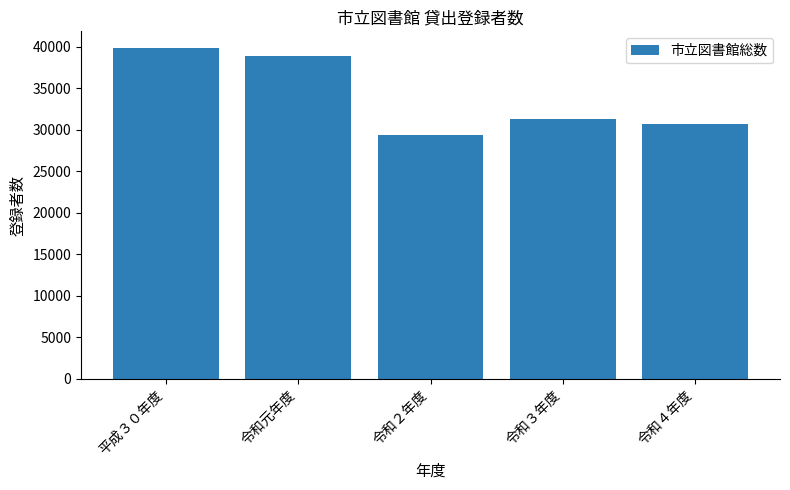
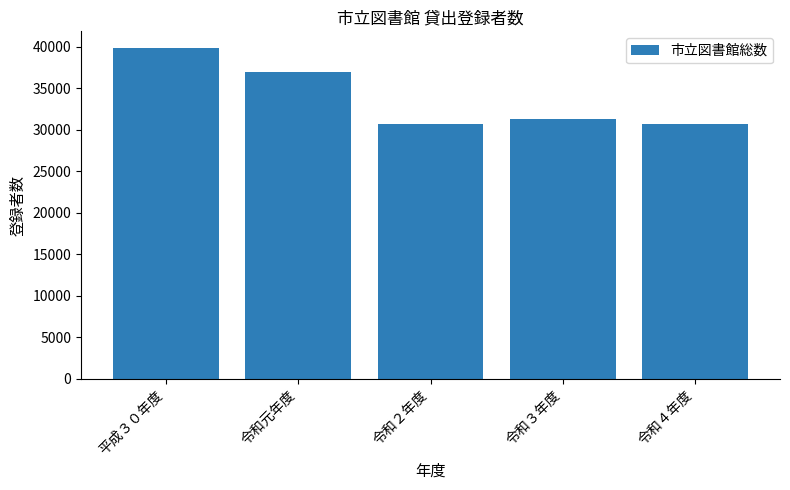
  {
    "平成３０年度": 40000,
-   "令和元年度": 39000,
-   "令和２年度": 29000,
+   "令和元年度": 37000,
+   "令和２年度": 31000,
    "令和３年度": 31000,
    "令和４年度": 31000
  }
